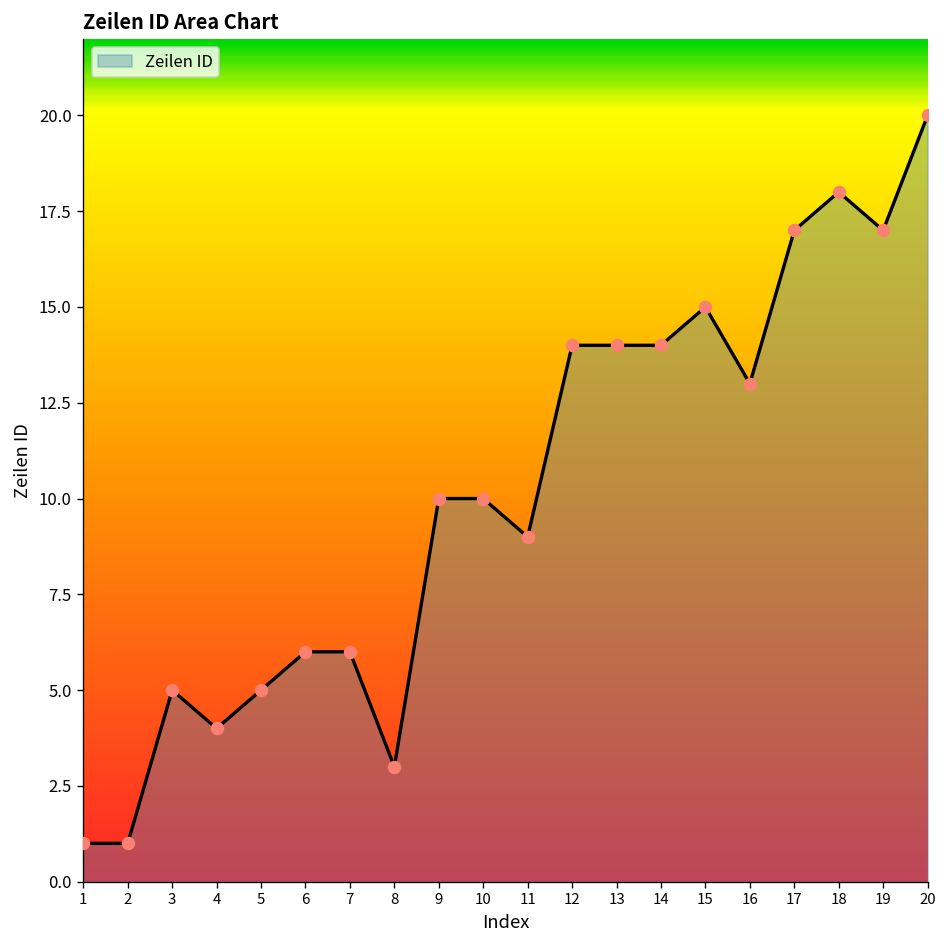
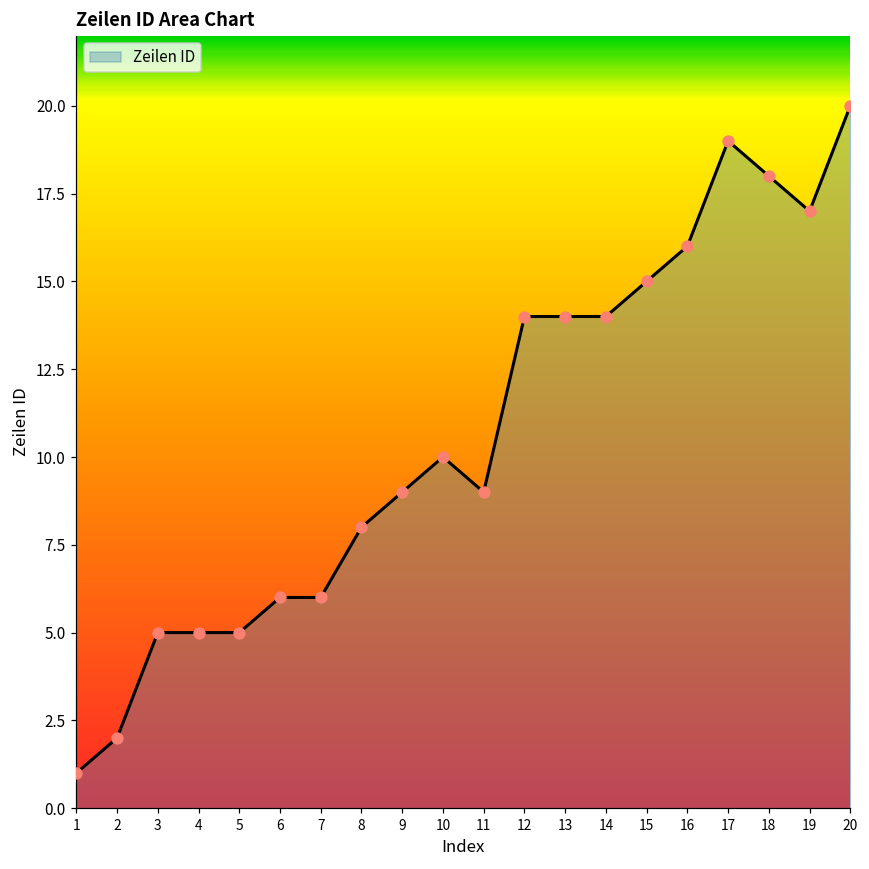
  {
    "1": 1,
-   "2": 1,
+   "2": 2,
    "3": 5,
-   "4": 4,
+   "4": 5,
    "5": 5,
    "6": 6,
    "7": 6,
-   "8": 3,
-   "9": 10,
+   "8": 8,
+   "9": 9,
    "10": 10,
    "11": 9,
    "12": 14,
    "13": 14,
    "14": 14,
    "15": 15,
-   "16": 13,
-   "17": 17,
+   "16": 16,
+   "17": 19,
    "18": 18,
    "19": 17,
    "20": 20
  }
